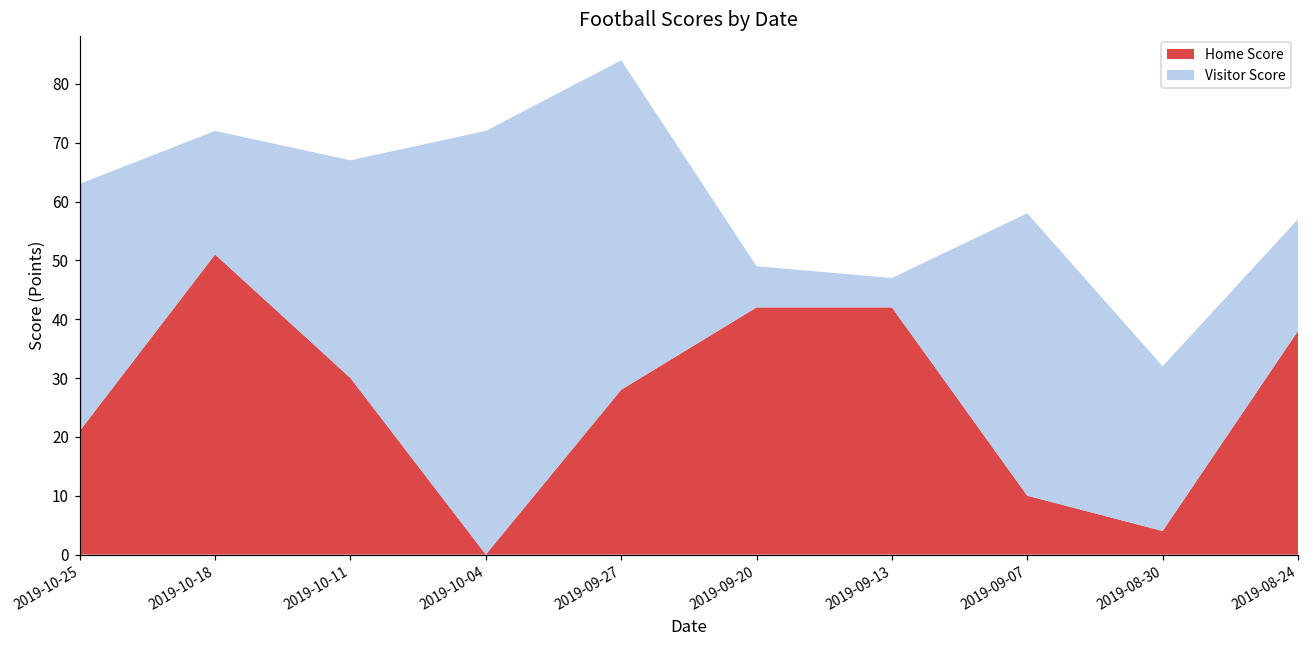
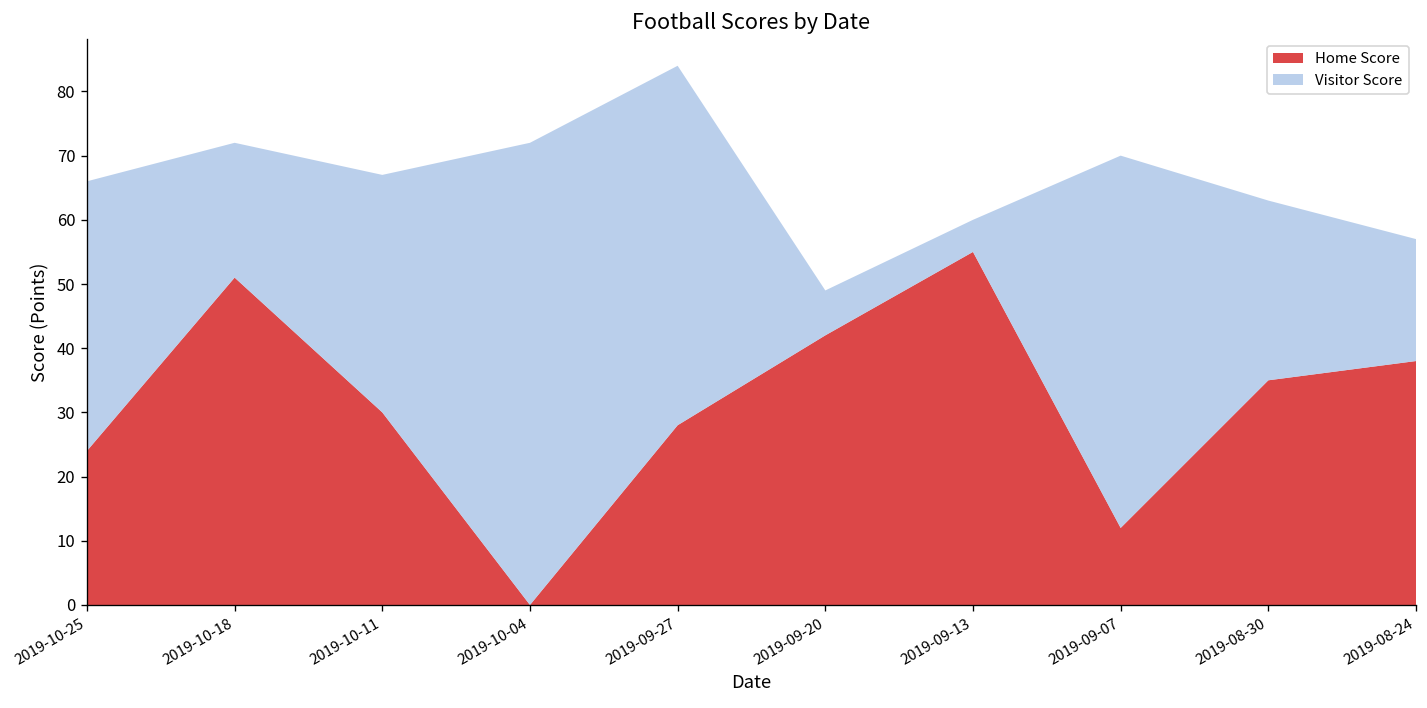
  {
    "Home Score": {
-     "2019-10-25": 21,
+     "2019-10-25": 24,
      "2019-10-18": 51,
      "2019-10-11": 30,
      "2019-10-04": 0,
      "2019-09-27": 28,
      "2019-09-20": 42,
-     "2019-09-13": 42,
-     "2019-09-07": 10,
-     "2019-08-30": 4,
+     "2019-09-13": 55,
+     "2019-09-07": 12,
+     "2019-08-30": 35,
      "2019-08-24": 38
    },
    "Visitor Score": {
      "2019-10-25": 42,
      "2019-10-18": 21,
      "2019-10-11": 37,
      "2019-10-04": 72,
      "2019-09-27": 56,
      "2019-09-20": 7,
      "2019-09-13": 5,
-     "2019-09-07": 48,
+     "2019-09-07": 58,
      "2019-08-30": 28,
      "2019-08-24": 19
    }
  }
